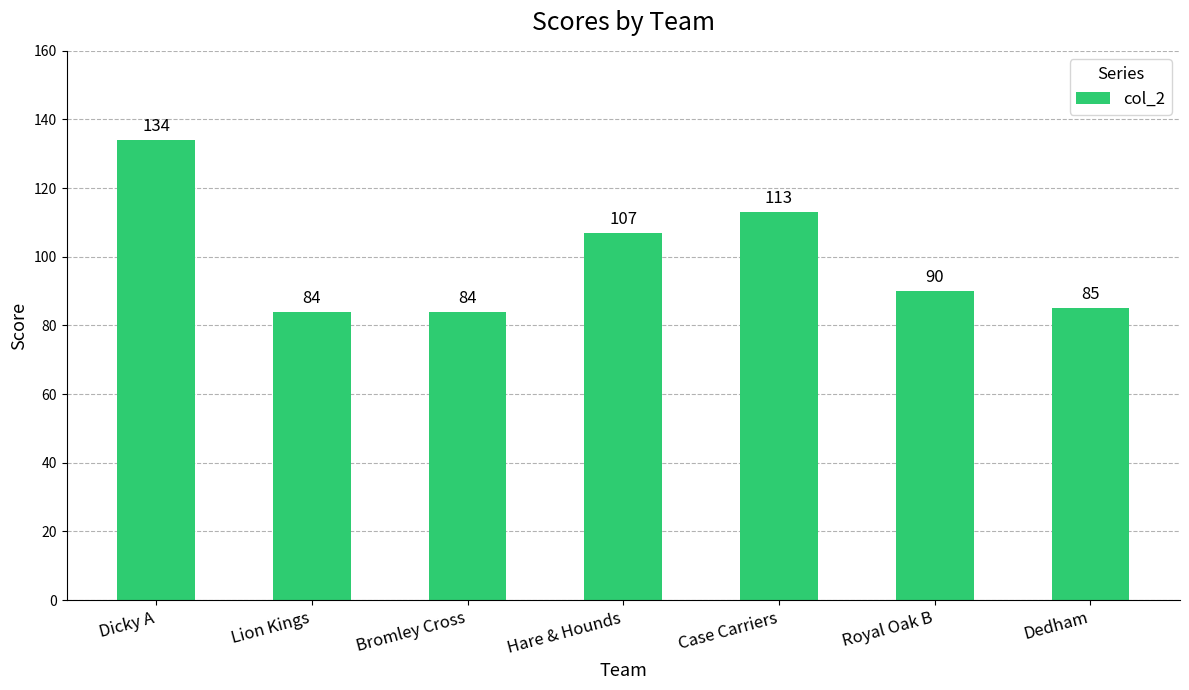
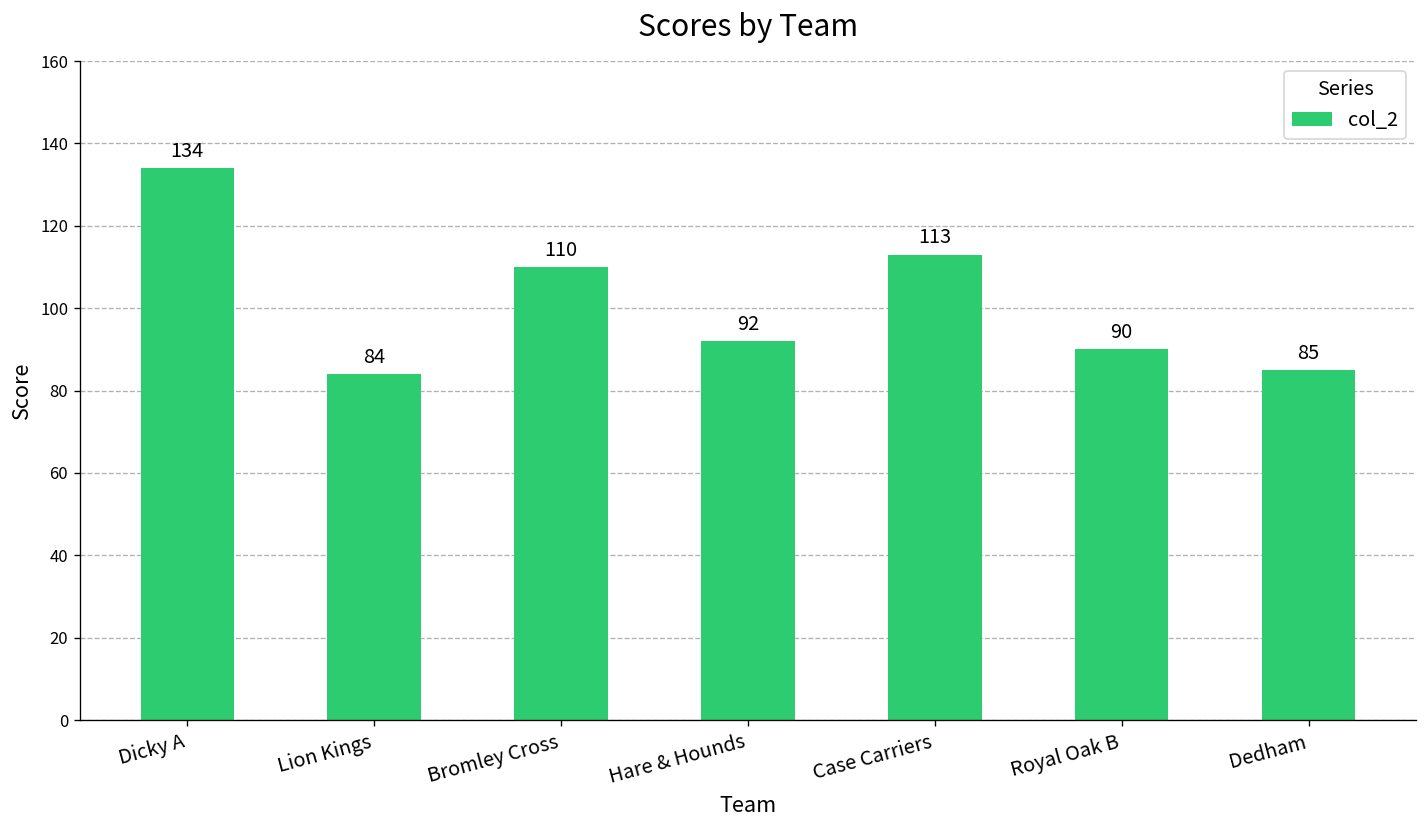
  {
    "Dicky A": 134,
    "Lion Kings": 84,
-   "Bromley Cross": 84,
-   "Hare & Hounds": 107,
+   "Bromley Cross": 110,
+   "Hare & Hounds": 92,
    "Case Carriers": 113,
    "Royal Oak B": 90,
    "Dedham": 85
  }
